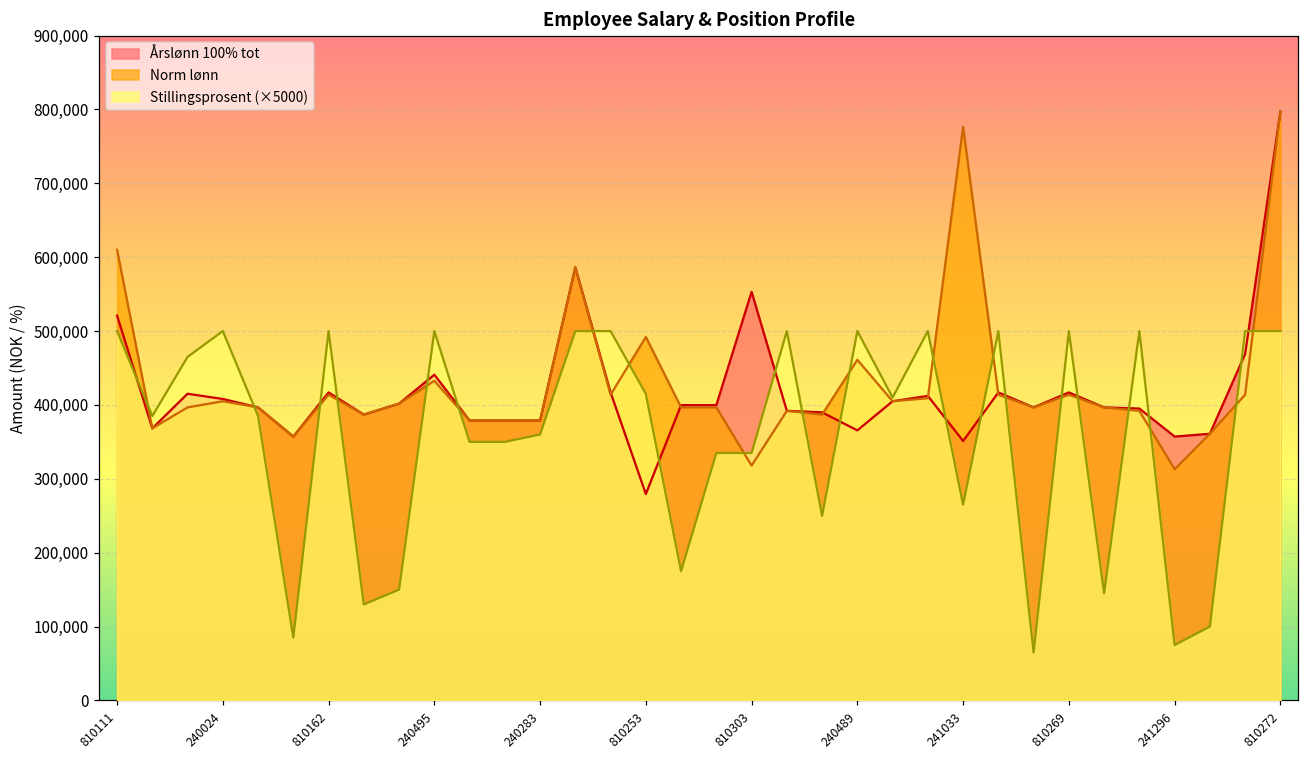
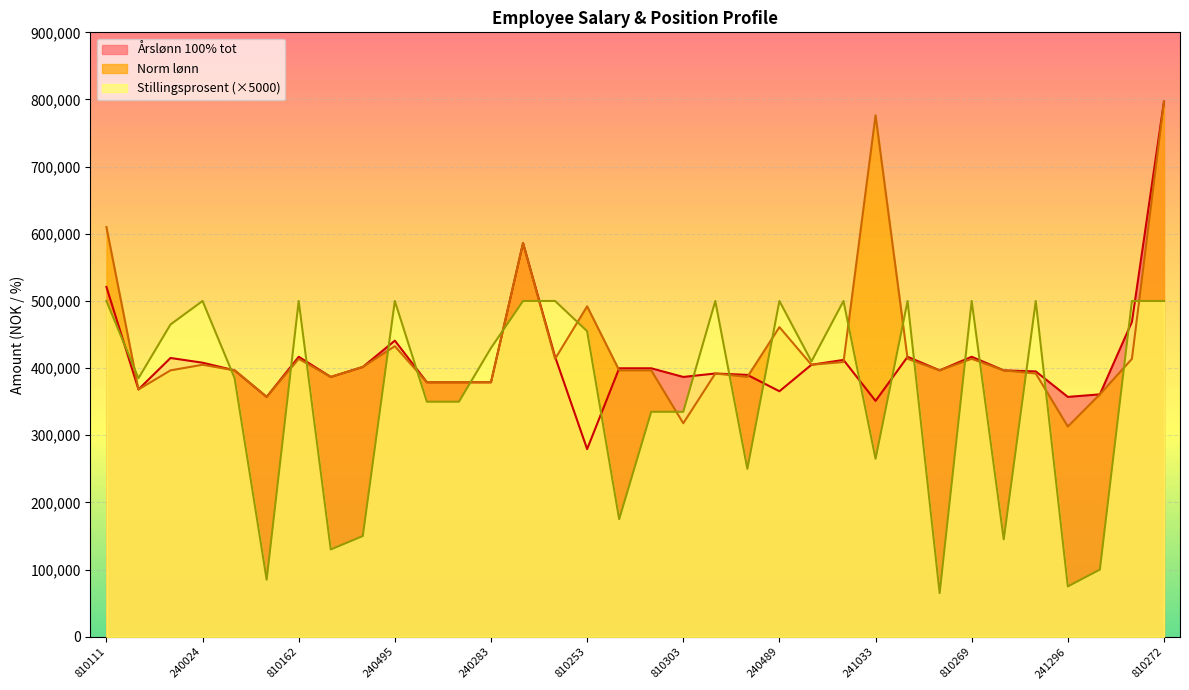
  {
    "Årslønn 100% tot": {
      "810111": "520,000",
      "240495": "440,000",
      "810253": "280,000",
-     "810303": "550,000",
+     "810303": "390,000",
      "240489": "370,000",
      "241033": "350,000",
      "241296": "360,000"
    },
    "Norm lønn": {
      "810111": "610,000",
      "240495": "430,000",
      "810253": "490,000",
      "810303": "320,000",
      "240489": "460,000",
      "241033": "780,000",
      "241296": "310,000"
    },
    "Stillingsprosent (×5000)": {
      "810111": "500,000",
      "240024": "500,000",
      "810162": "500,000",
      "240495": "500,000",
-     "240283": "360,000",
-     "810253": "420,000",
+     "240283": "430,000",
+     "810253": "460,000",
      "810303": "340,000",
      "240489": "500,000",
      "241033": "270,000",
      "810269": "500,000",
      "241296": "80,000",
      "810272": "500,000"
    }
  }
